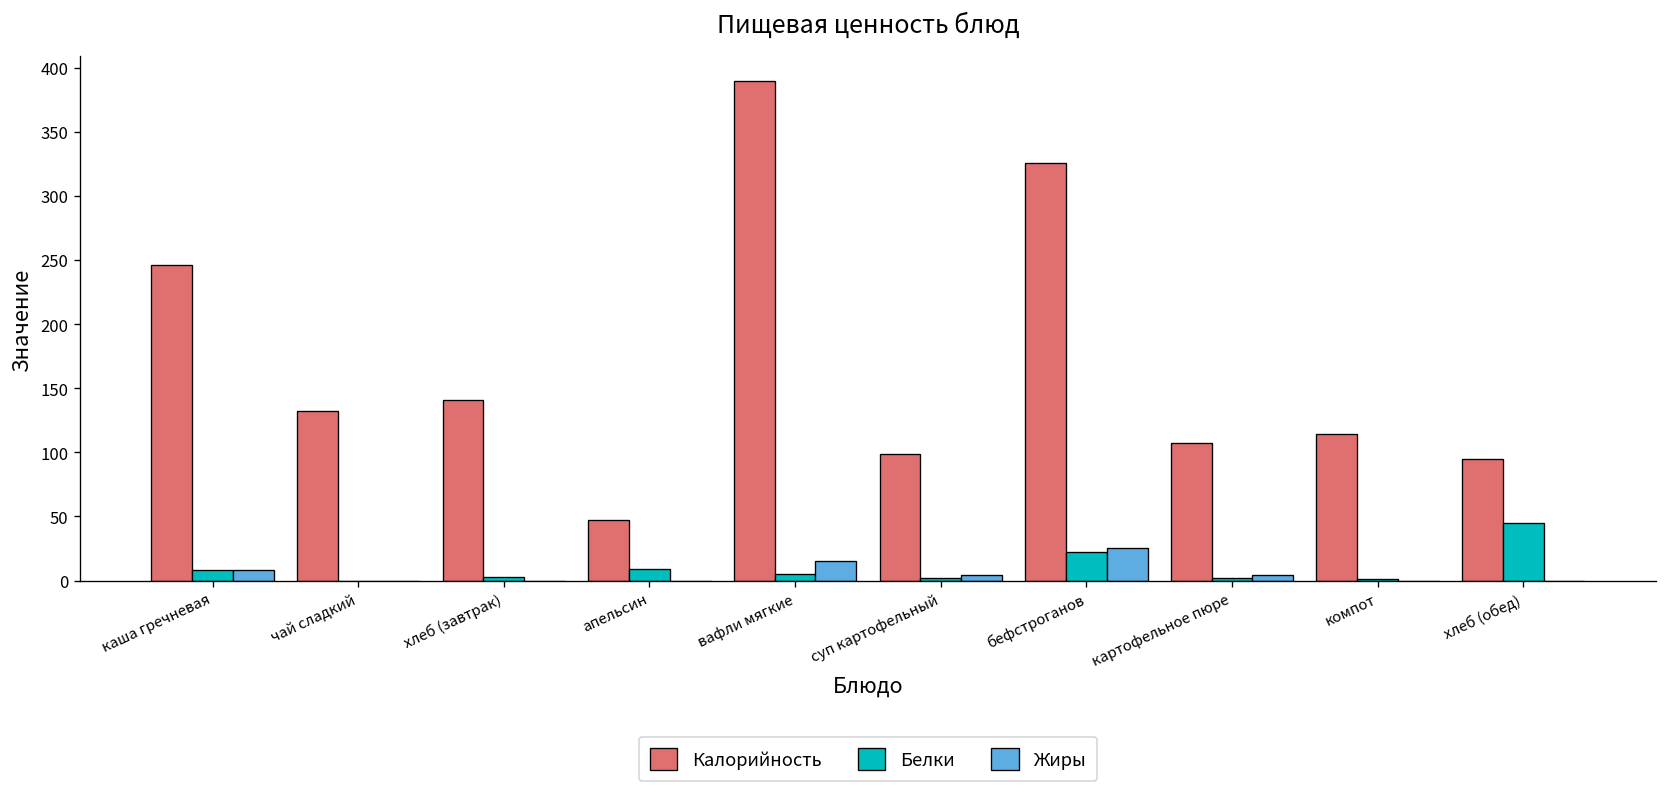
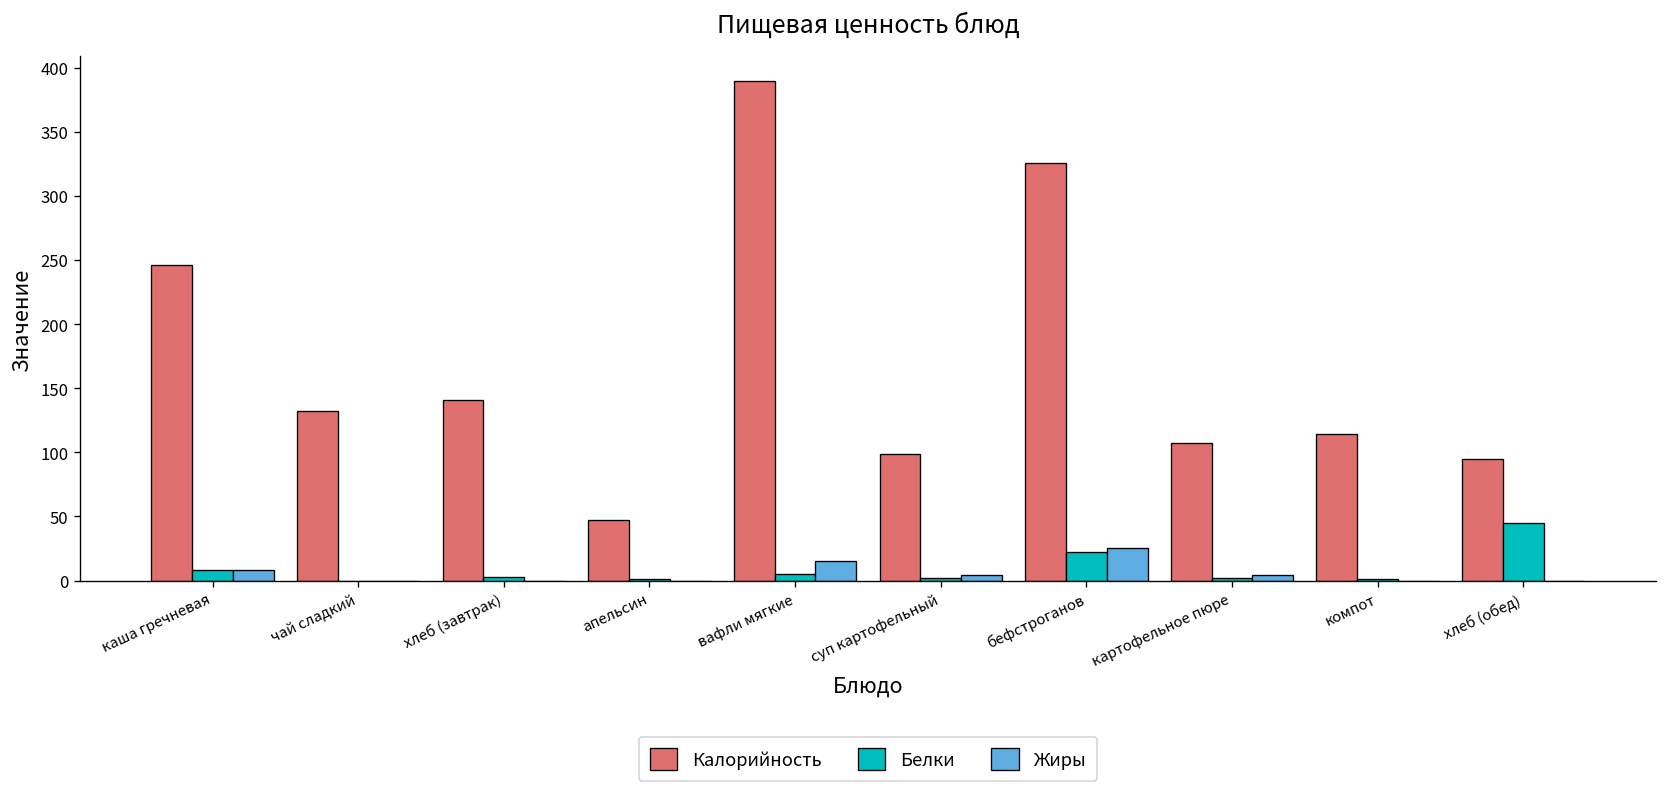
  {
    "Калорийность": {
      "каша гречневая": 246,
      "чай сладкий": 132,
      "хлеб (завтрак)": 141,
      "апельсин": 47,
      "вафли мягкие": 390,
      "суп картофельный": 99,
      "бефстроганов": 326,
      "картофельное пюре": 107,
      "компот": 114,
      "хлеб (обед)": 95
    },
    "Белки": {
      "каша гречневая": 8,
      "чай сладкий": 0,
      "хлеб (завтрак)": 3,
-     "апельсин": 9,
+     "апельсин": 1,
      "вафли мягкие": 5,
      "бефстроганов": 22,
      "хлеб (обед)": 45
    },
    "Жиры": {
      "каша гречневая": 8,
      "чай сладкий": 0,
      "хлеб (завтрак)": 0,
      "апельсин": 0,
      "вафли мягкие": 15,
      "суп картофельный": 4,
      "бефстроганов": 25,
      "картофельное пюре": 4,
      "компот": 0,
      "хлеб (обед)": 0
    }
  }
